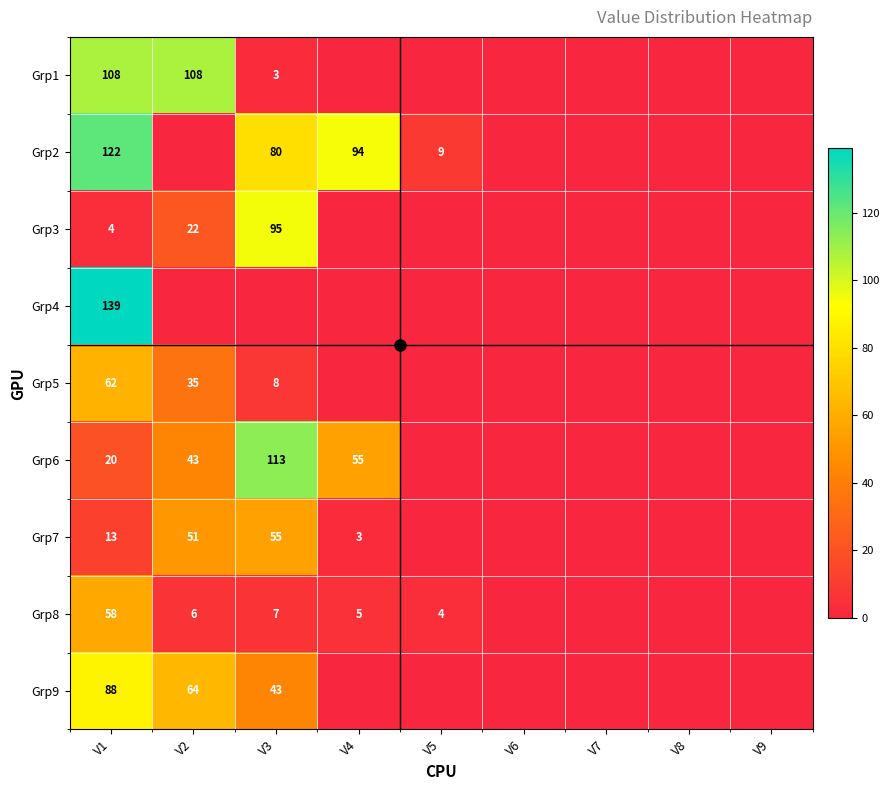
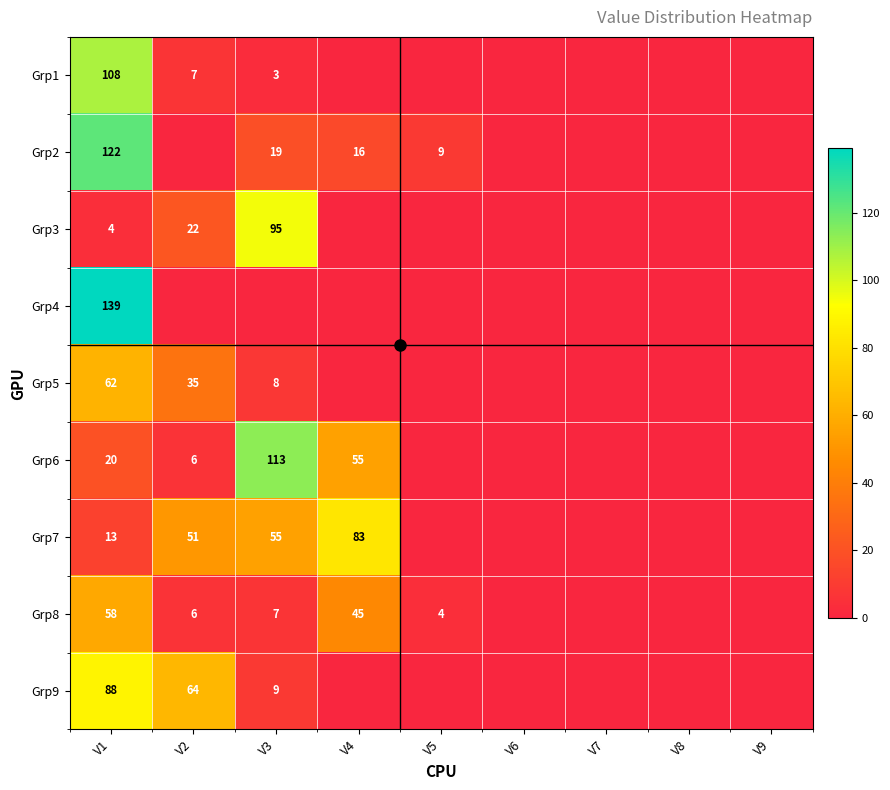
  {
    "Grp1": {
      "V1": 108,
-     "V2": 108,
+     "V2": 7,
      "V3": 3
    },
    "Grp2": {
      "V1": 122,
-     "V3": 80,
-     "V4": 94,
+     "V3": 19,
+     "V4": 16,
      "V5": 9
    },
    "Grp3": {
      "V1": 4,
      "V2": 22,
      "V3": 95
    },
    "Grp4": {
      "V1": 139
    },
    "Grp5": {
      "V1": 62,
      "V2": 35,
      "V3": 8
    },
    "Grp6": {
      "V1": 20,
-     "V2": 43,
+     "V2": 6,
      "V3": 113,
      "V4": 55
    },
    "Grp7": {
      "V1": 13,
      "V2": 51,
      "V3": 55,
-     "V4": 3
+     "V4": 83
    },
    "Grp8": {
      "V1": 58,
      "V2": 6,
      "V3": 7,
-     "V4": 5,
+     "V4": 45,
      "V5": 4
    },
    "Grp9": {
      "V1": 88,
      "V2": 64,
-     "V3": 43
+     "V3": 9
    }
  }
